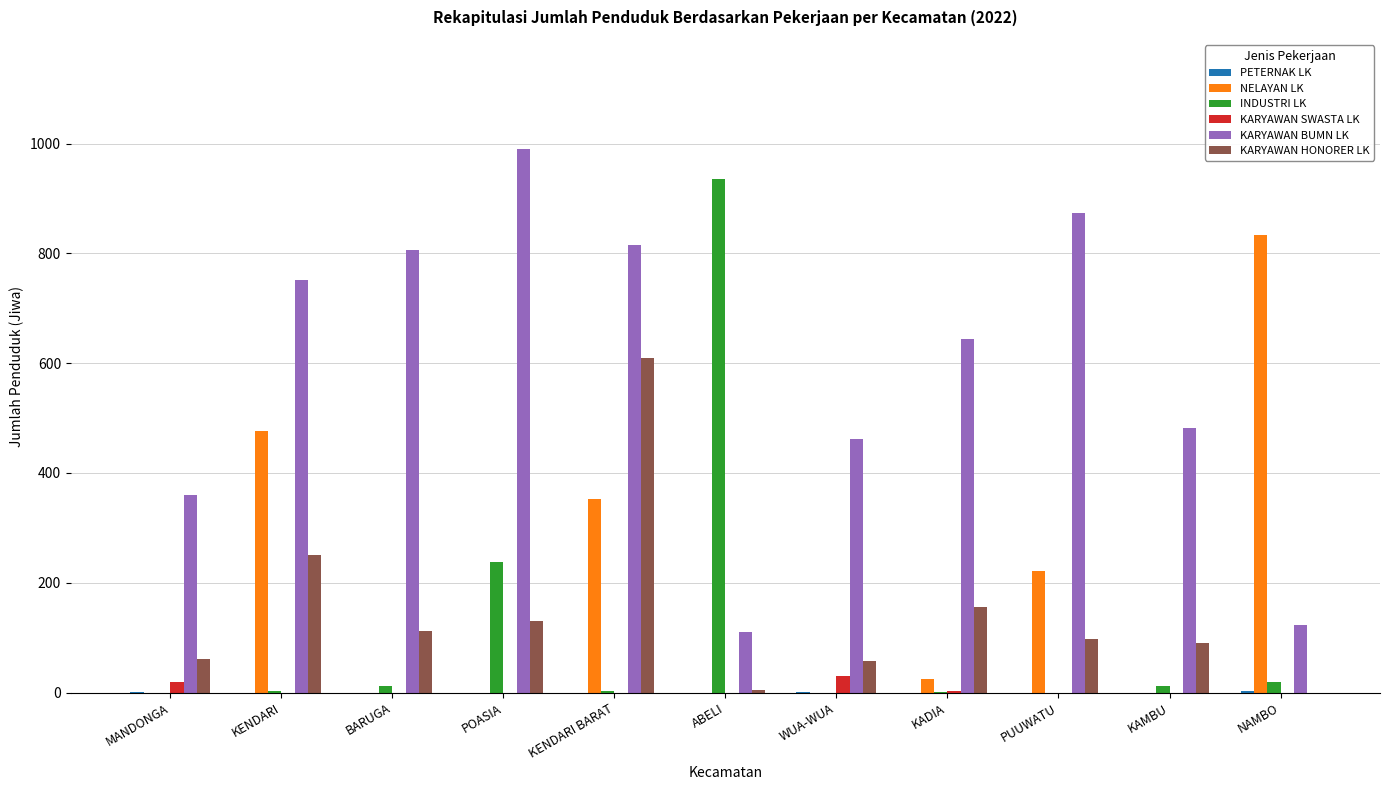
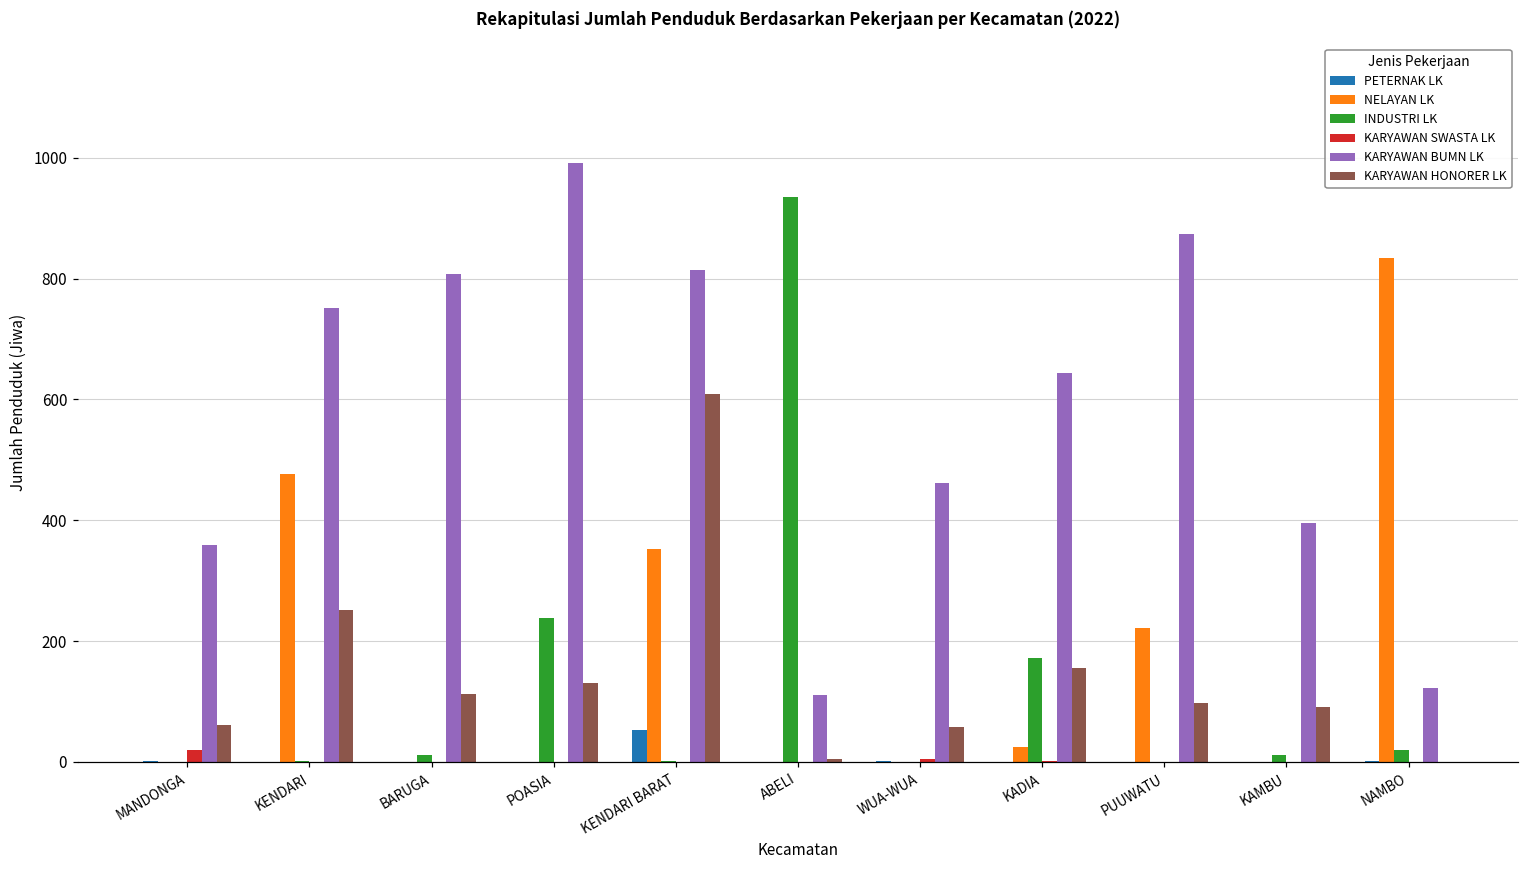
  {
    "PETERNAK LK": {
      "KENDARI": 0,
      "BARUGA": 0,
      "POASIA": 0,
-     "KENDARI BARAT": 0,
+     "KENDARI BARAT": 50,
      "ABELI": 0,
      "KADIA": 0,
      "PUUWATU": 0,
      "KAMBU": 0
    },
    "NELAYAN LK": {
      "MANDONGA": 0,
      "KENDARI": 480,
      "BARUGA": 0,
      "POASIA": 0,
      "KENDARI BARAT": 350,
      "ABELI": 0,
      "WUA-WUA": 0,
      "KADIA": 30,
      "PUUWATU": 220,
      "KAMBU": 0,
      "NAMBO": 830
    },
    "INDUSTRI LK": {
      "MANDONGA": 0,
      "BARUGA": 10,
      "POASIA": 240,
      "ABELI": 940,
      "WUA-WUA": 0,
-     "KADIA": 0,
+     "KADIA": 170,
      "PUUWATU": 0,
      "KAMBU": 10,
      "NAMBO": 20
    },
    "KARYAWAN SWASTA LK": {
      "MANDONGA": 20,
      "KENDARI": 0,
      "BARUGA": 0,
      "POASIA": 0,
      "KENDARI BARAT": 0,
      "ABELI": 0,
-     "WUA-WUA": 30,
+     "WUA-WUA": 0,
      "PUUWATU": 0,
      "KAMBU": 0,
      "NAMBO": 0
    },
    "KARYAWAN BUMN LK": {
      "MANDONGA": 360,
      "KENDARI": 750,
      "BARUGA": 810,
      "POASIA": 990,
      "KENDARI BARAT": 820,
      "ABELI": 110,
      "WUA-WUA": 460,
      "KADIA": 640,
      "PUUWATU": 870,
-     "KAMBU": 480,
+     "KAMBU": 400,
      "NAMBO": 120
    },
    "KARYAWAN HONORER LK": {
      "MANDONGA": 60,
      "KENDARI": 250,
      "BARUGA": 110,
      "POASIA": 130,
      "KENDARI BARAT": 610,
      "ABELI": 10,
      "WUA-WUA": 60,
      "KADIA": 160,
      "PUUWATU": 100,
      "KAMBU": 90,
      "NAMBO": 0
    }
  }
